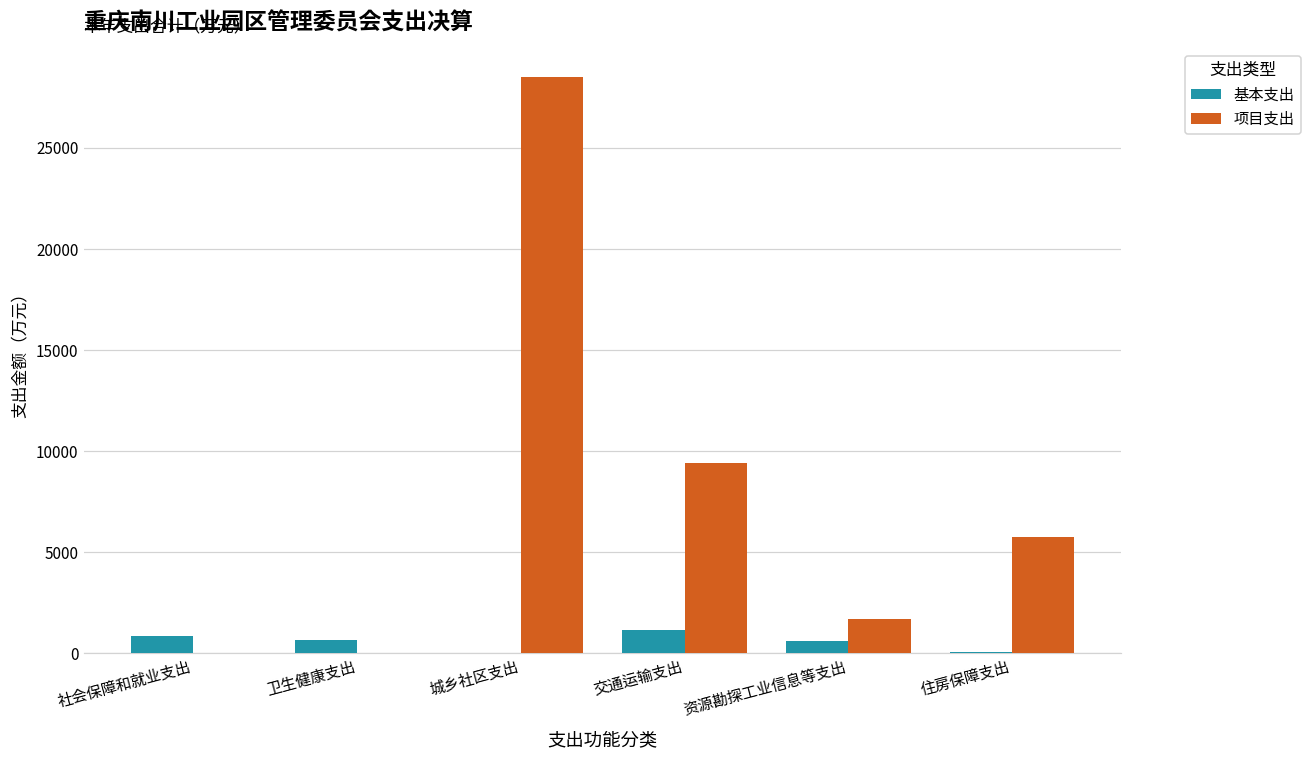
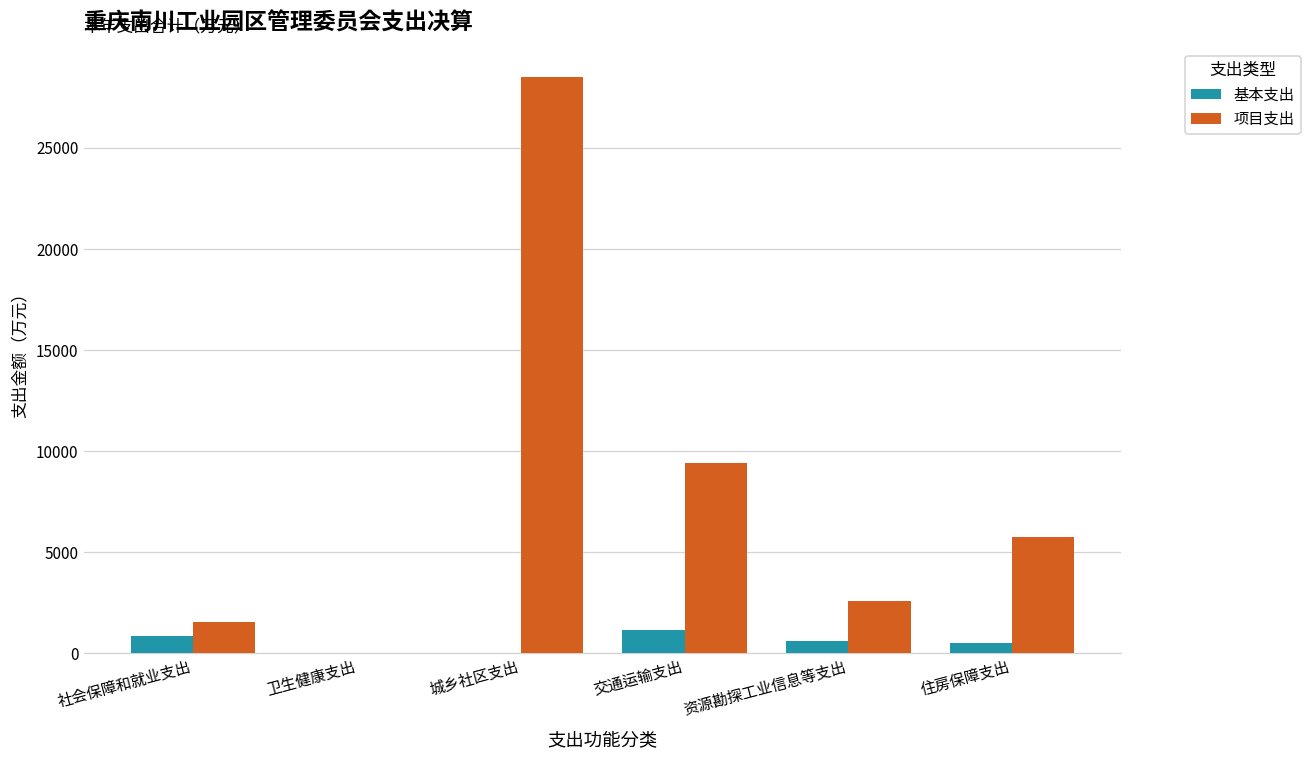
  {
    "基本支出": {
      "社会保障和就业支出": 900,
-     "卫生健康支出": 700,
+     "卫生健康支出": 0,
      "城乡社区支出": 0,
      "交通运输支出": 1100,
      "资源勘探工业信息等支出": 600,
-     "住房保障支出": 100
+     "住房保障支出": 500
    },
    "项目支出": {
-     "社会保障和就业支出": 0,
+     "社会保障和就业支出": 1600,
      "卫生健康支出": 0,
      "城乡社区支出": 28500,
      "交通运输支出": 9400,
-     "资源勘探工业信息等支出": 1700,
+     "资源勘探工业信息等支出": 2600,
      "住房保障支出": 5700
    }
  }
